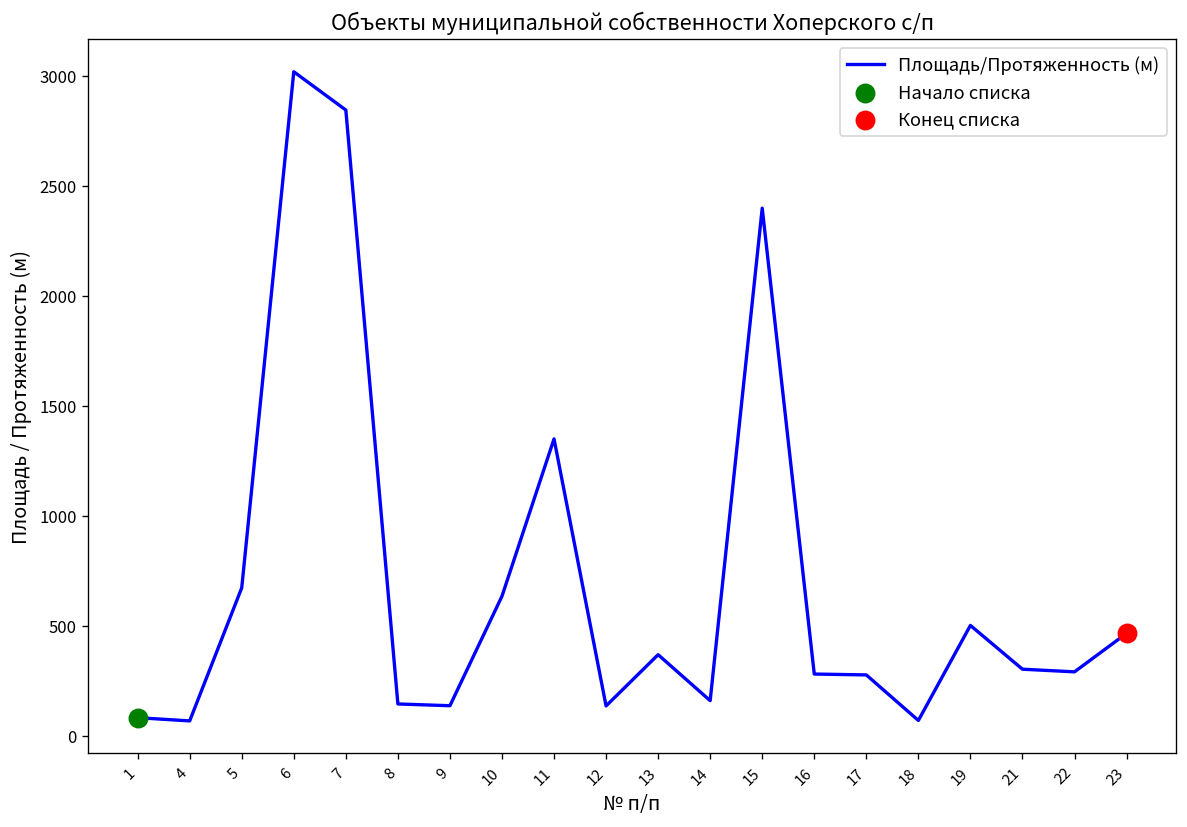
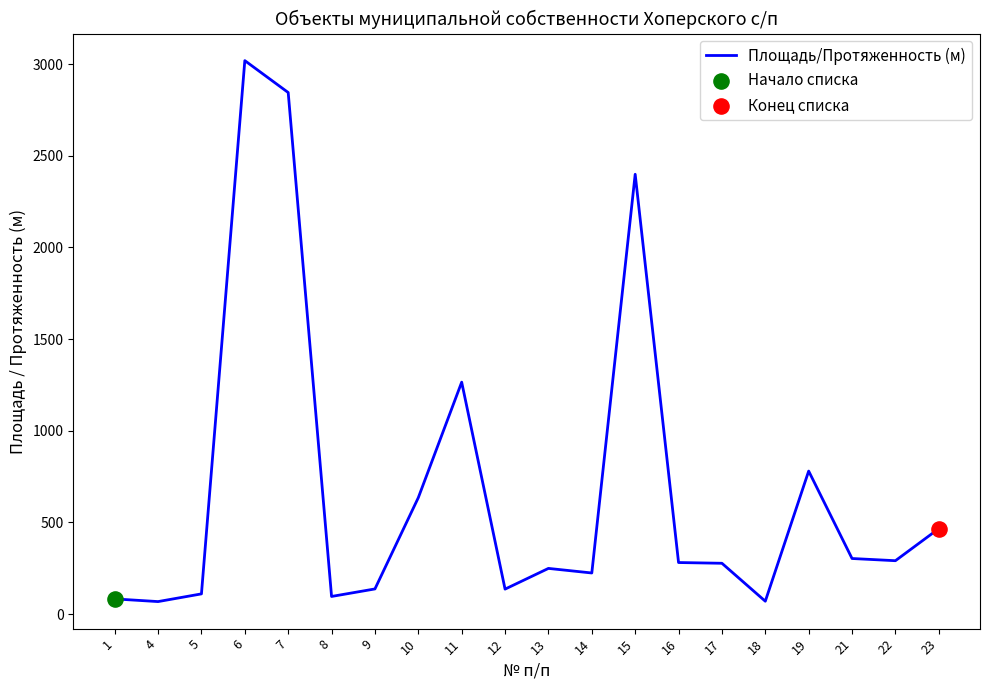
  {
    "Площадь/Протяженность (м)": {
      "4": 70,
-     "5": 670,
+     "5": 110,
      "6": 3020,
      "7": 2850,
-     "8": 150,
+     "8": 100,
      "9": 140,
      "10": 640,
-     "11": 1350,
+     "11": 1270,
      "12": 140,
-     "13": 370,
-     "14": 160,
+     "13": 250,
+     "14": 220,
      "15": 2400,
      "16": 280,
      "17": 280,
      "18": 70,
-     "19": 500,
+     "19": 780,
      "21": 300,
      "22": 290
    }
  }
